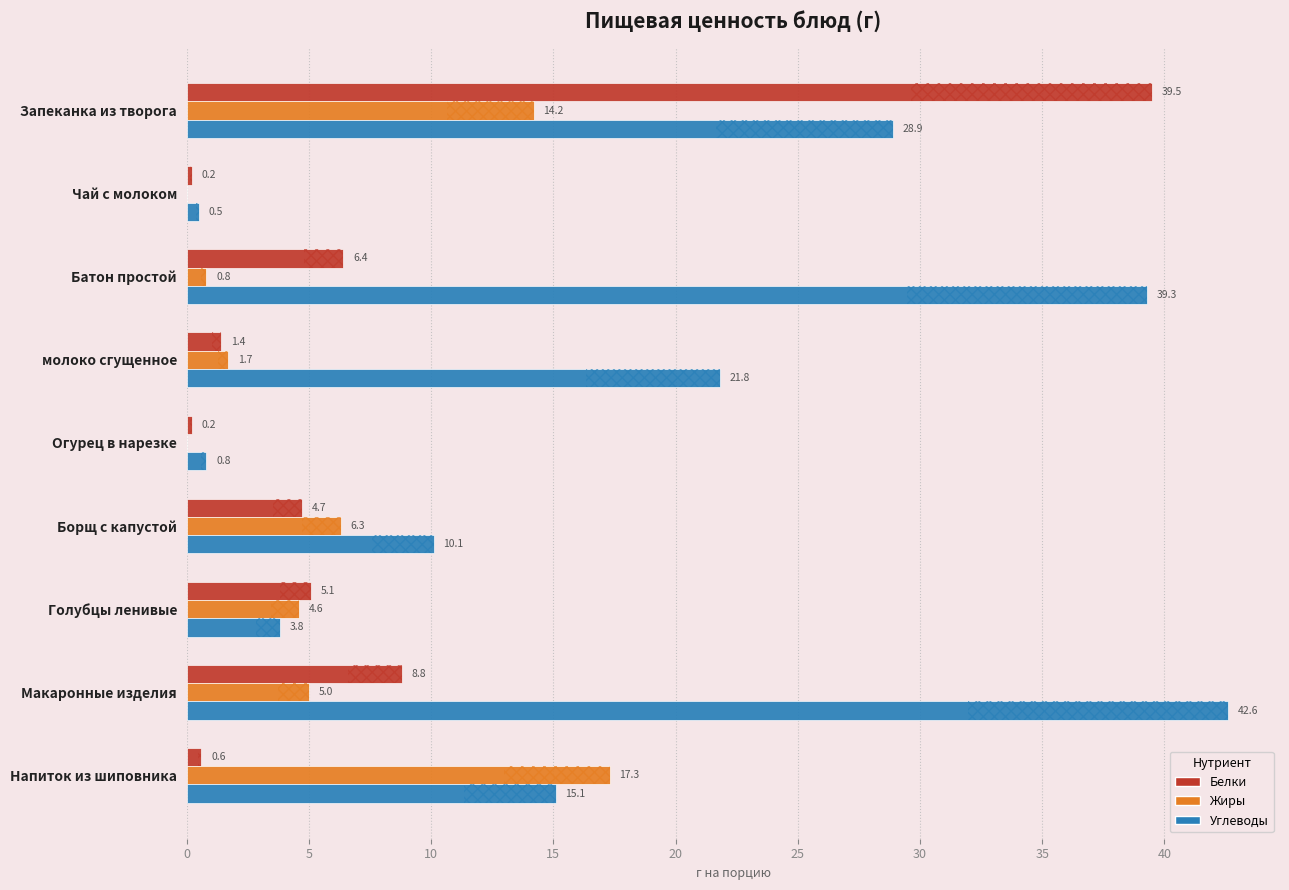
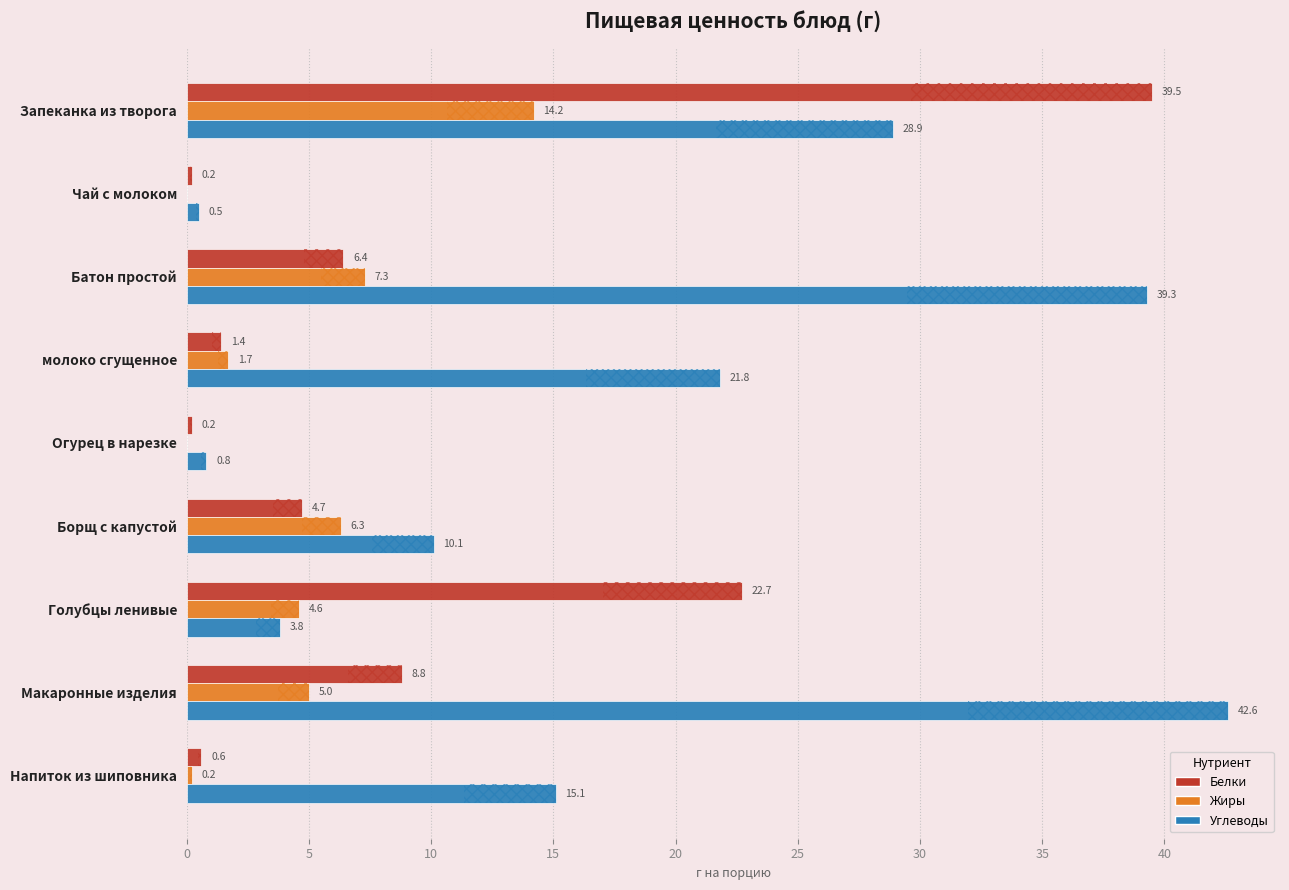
  {
    "Белки": {
      "Запеканка из творога": 39.5,
      "Чай с молоком": 0.2,
      "Батон простой": 6.4,
      "молоко сгущенное": 1.4,
      "Огурец в нарезке": 0.2,
      "Борщ с капустой": 4.7,
-     "Голубцы ленивые": 5.1,
+     "Голубцы ленивые": 22.7,
      "Макаронные изделия": 8.8,
      "Напиток из шиповника": 0.6
    },
    "Жиры": {
      "Запеканка из творога": 14.2,
-     "Батон простой": 0.8,
+     "Батон простой": 7.3,
      "молоко сгущенное": 1.7,
      "Борщ с капустой": 6.3,
      "Голубцы ленивые": 4.6,
      "Макаронные изделия": 5.0,
-     "Напиток из шиповника": 17.3
+     "Напиток из шиповника": 0.2
    },
    "Углеводы": {
      "Запеканка из творога": 28.9,
      "Чай с молоком": 0.5,
      "Батон простой": 39.3,
      "молоко сгущенное": 21.8,
      "Огурец в нарезке": 0.8,
      "Борщ с капустой": 10.1,
      "Голубцы ленивые": 3.8,
      "Макаронные изделия": 42.6,
      "Напиток из шиповника": 15.1
    }
  }
